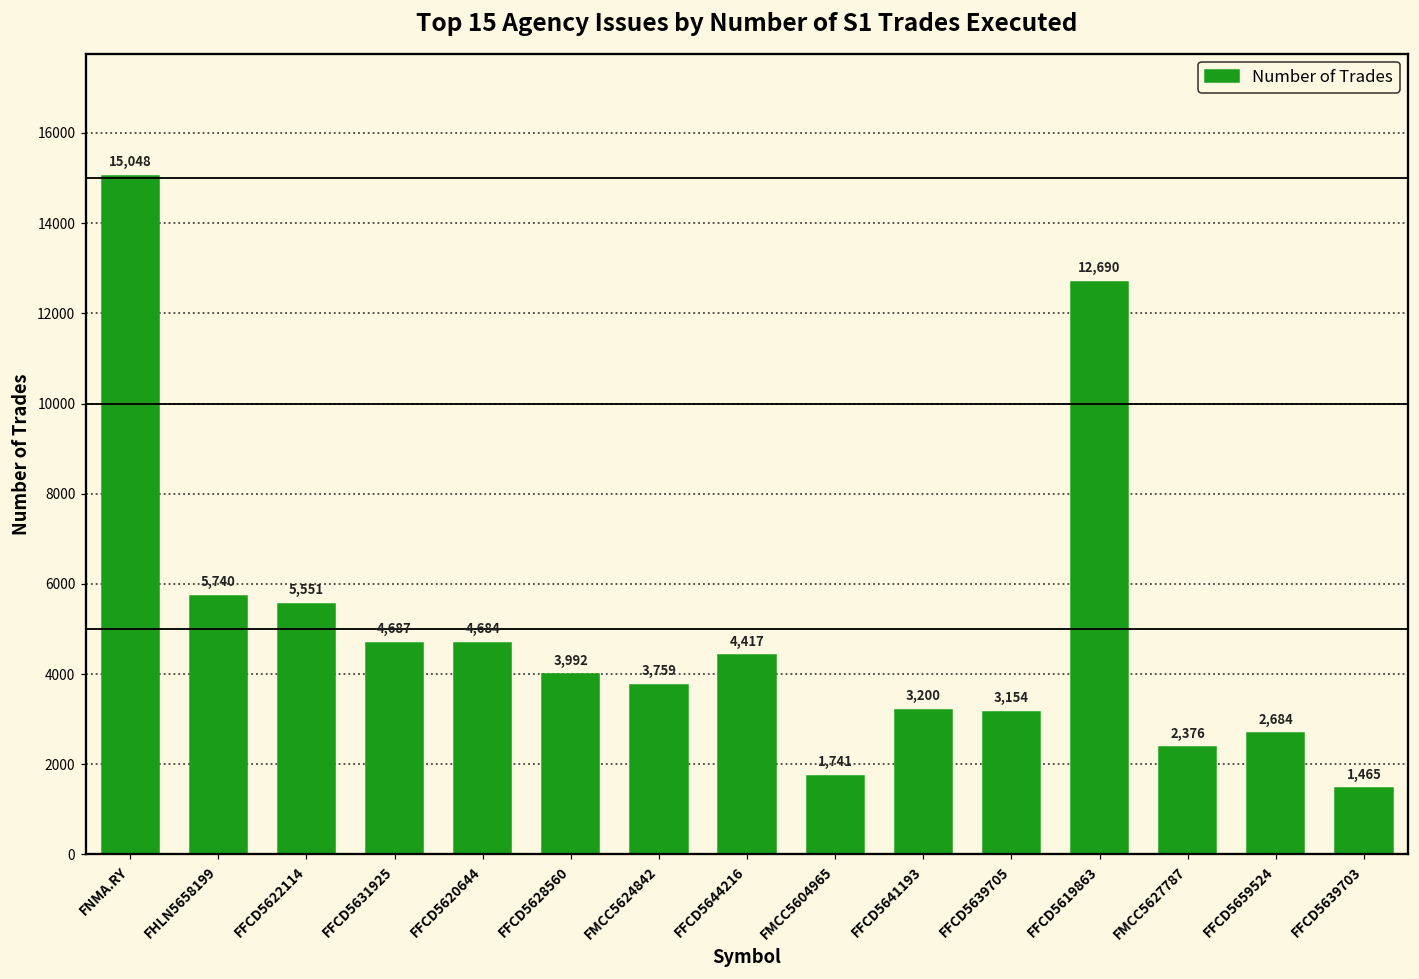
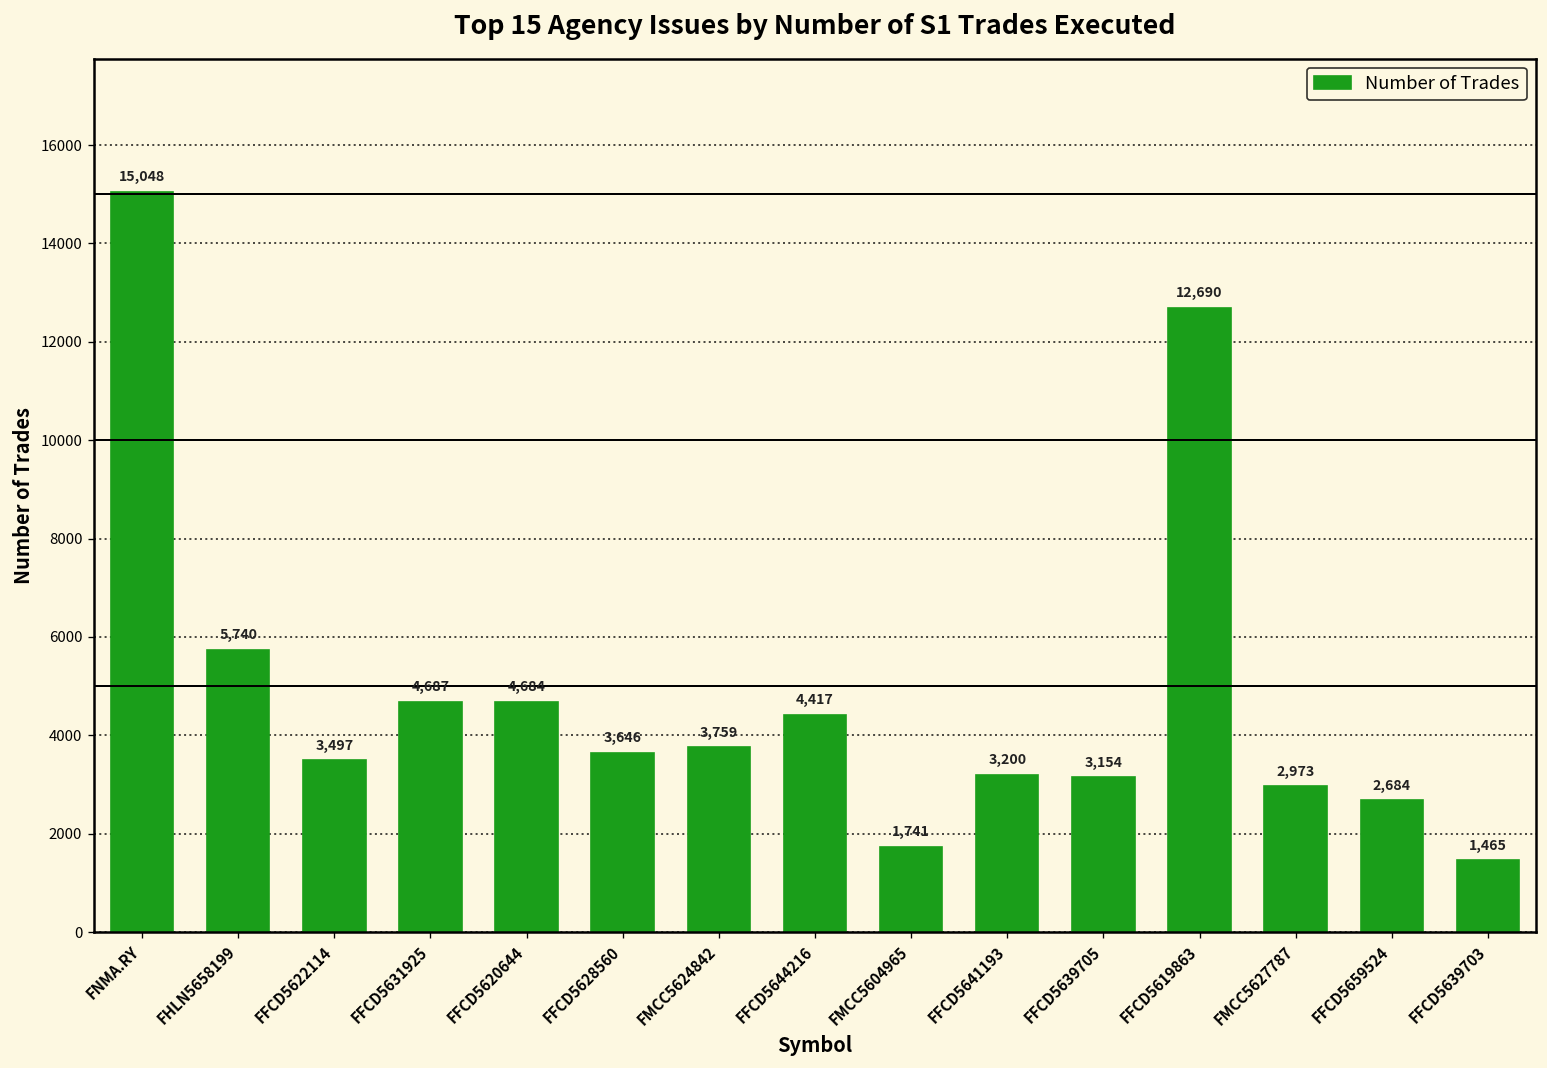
  {
    "FNMA.RY": "15,048",
    "FHLN5658199": "5,740",
-   "FFCD5622114": "5,551",
+   "FFCD5622114": "3,497",
    "FFCD5631925": "4,687",
    "FFCD5620644": "4,684",
-   "FFCD5628560": "3,992",
+   "FFCD5628560": "3,646",
    "FMCC5624842": "3,759",
    "FFCD5644216": "4,417",
    "FMCC5604965": "1,741",
    "FFCD5641193": "3,200",
    "FFCD5639705": "3,154",
    "FFCD5619863": "12,690",
-   "FMCC5627787": "2,376",
+   "FMCC5627787": "2,973",
    "FFCD5659524": "2,684",
    "FFCD5639703": "1,465"
  }
